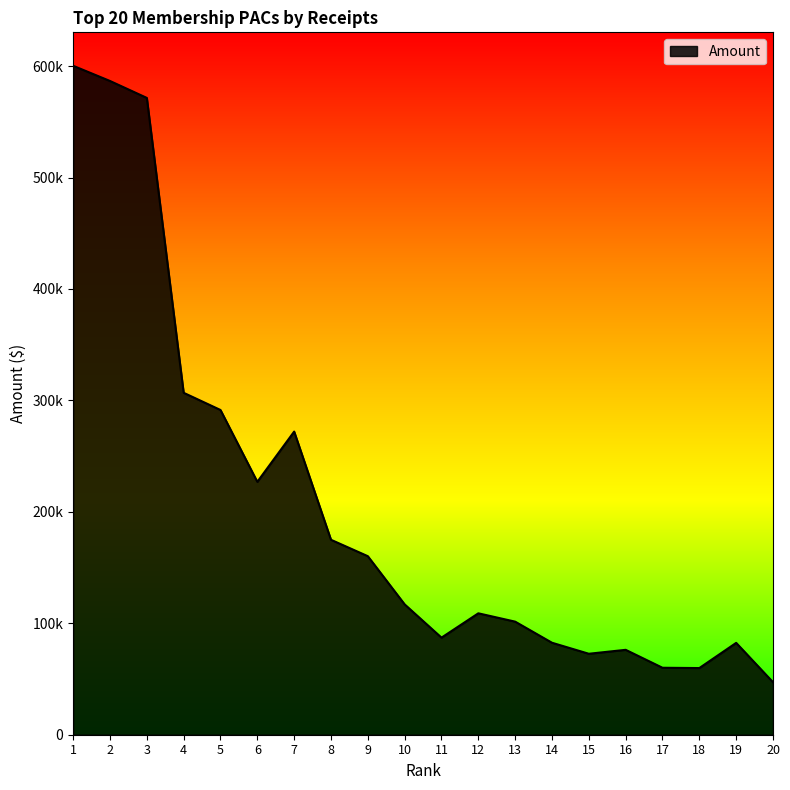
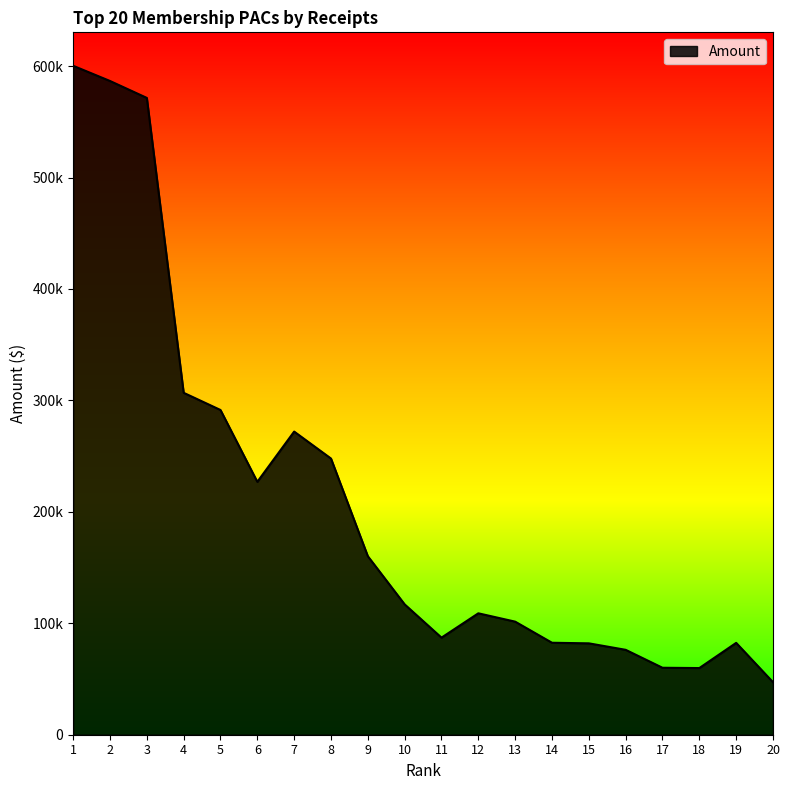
  {
    "1": 600000,
    "2": 587000,
    "3": 571000,
    "4": 307000,
    "5": 291000,
    "6": 227000,
    "7": 272000,
-   "8": 175000,
+   "8": 248000,
    "9": 160000,
    "10": 117000,
    "11": 87000,
    "12": 109000,
    "13": 101000,
    "14": 83000,
-   "15": 73000,
+   "15": 82000,
    "16": 76000,
    "17": 60000,
    "18": 60000,
    "19": 82000,
    "20": 47000
  }
